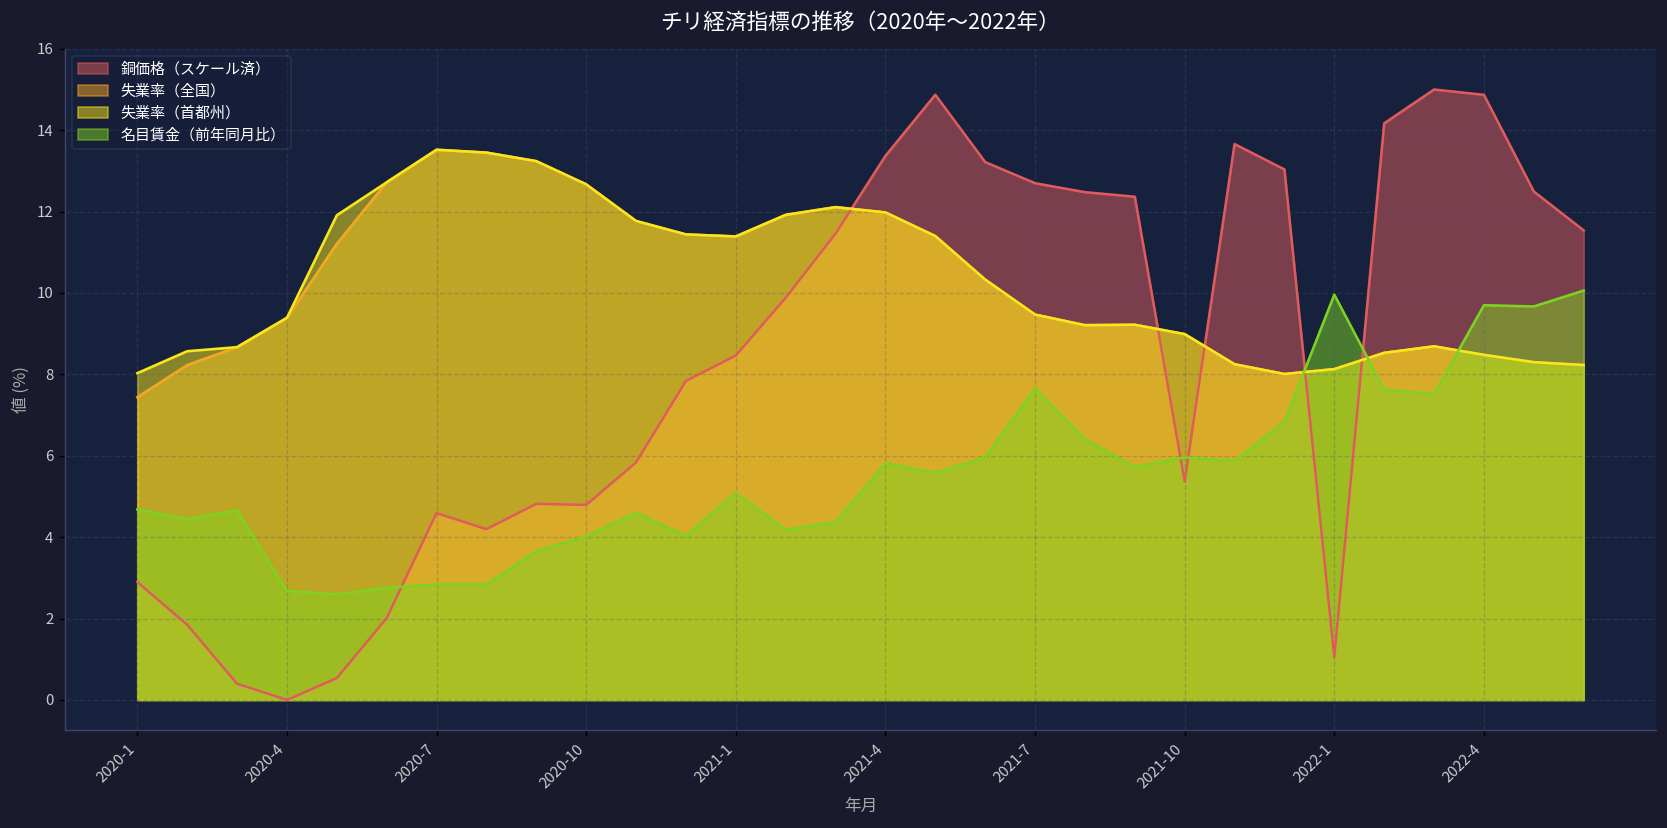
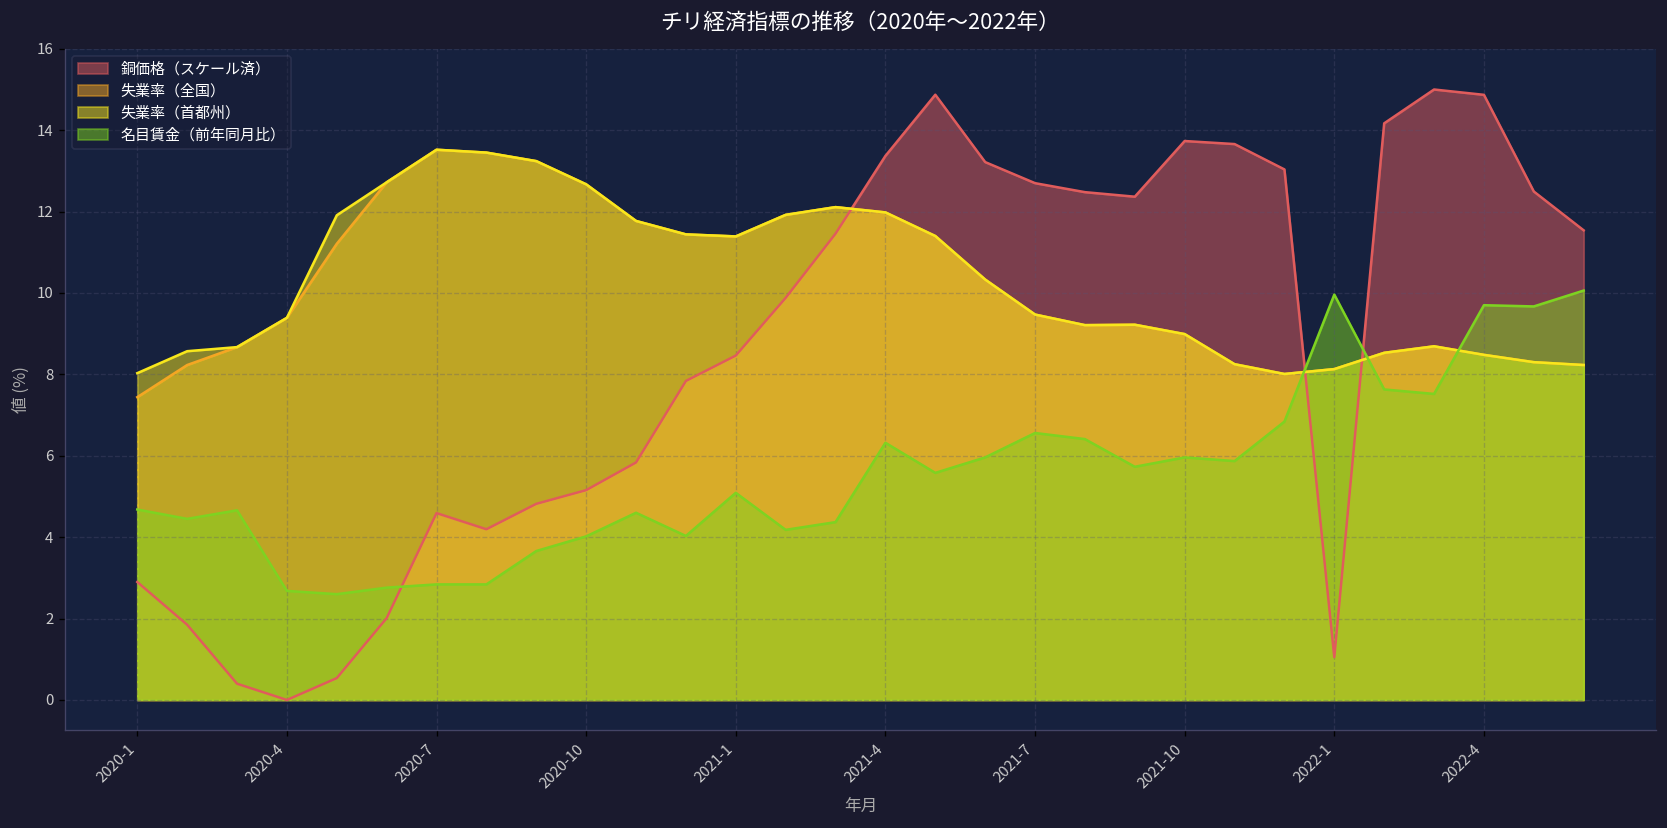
  {
    "銅価格（スケール済）": {
      "2020-1": 2.9,
      "2020-4": 0.0,
      "2020-7": 4.6,
-     "2020-10": 4.8,
+     "2020-10": 5.2,
      "2021-1": 8.5,
      "2021-4": 13.4,
      "2021-7": 12.7,
-     "2021-10": 5.4,
+     "2021-10": 13.7,
      "2022-1": 1.1,
      "2022-4": 14.9
    },
    "名目賃金（前年同月比）": {
      "2020-1": 4.7,
      "2020-4": 2.7,
      "2020-7": 2.8,
      "2020-10": 4.0,
      "2021-1": 5.1,
-     "2021-4": 5.8,
-     "2021-7": 7.7,
+     "2021-4": 6.3,
+     "2021-7": 6.6,
      "2021-10": 6.0,
      "2022-1": 10.0,
      "2022-4": 9.7
    }
  }
